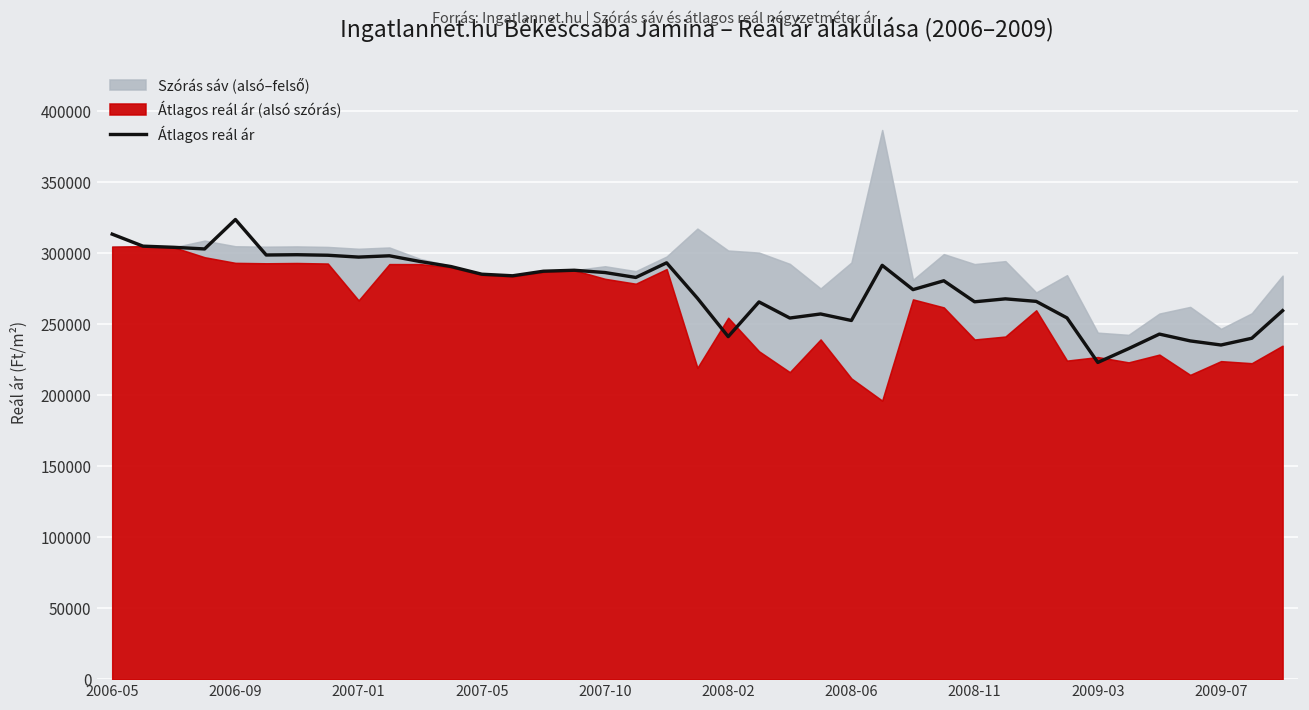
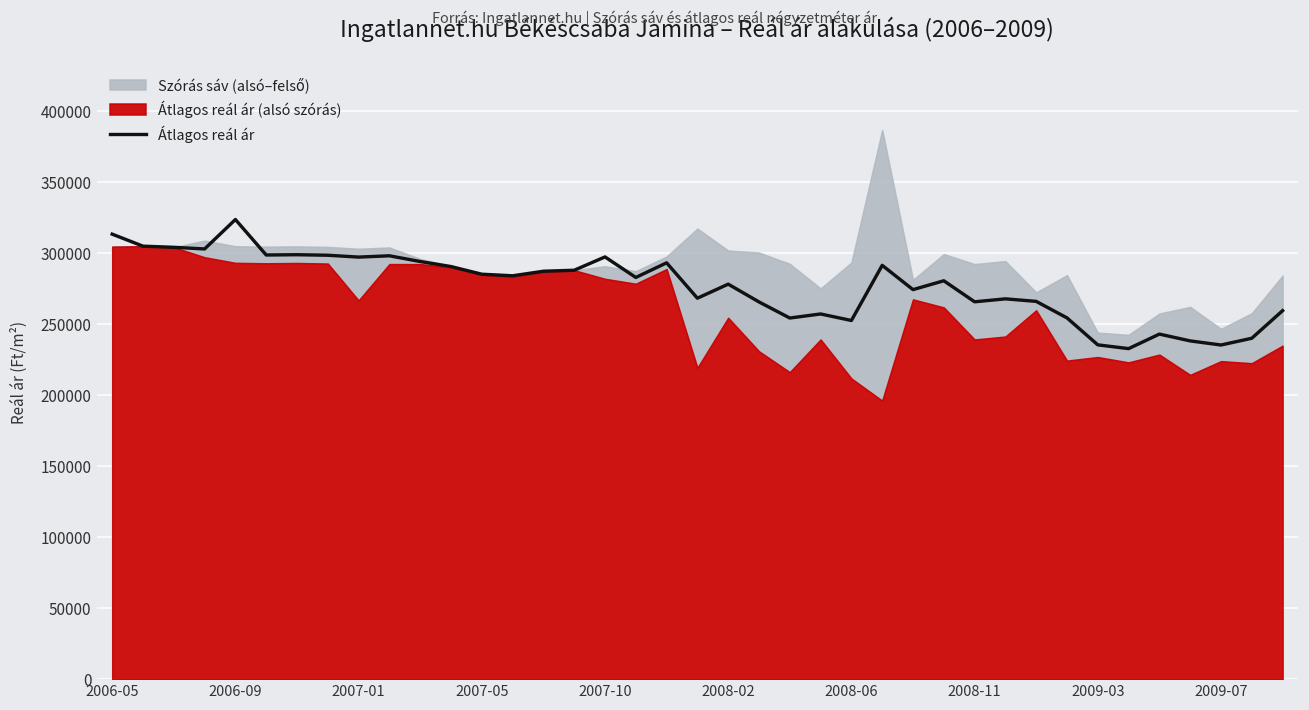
  {
    "Átlagos reál ár": {
      "2006-05": 313000,
      "2006-09": 323000,
      "2007-01": 297000,
-     "2007-10": 286000,
-     "2008-02": 241000,
+     "2007-10": 297000,
+     "2008-02": 278000,
      "2008-06": 252000,
      "2008-11": 266000,
-     "2009-03": 223000,
+     "2009-03": 235000,
      "2009-07": 235000
    },
    "Átlagos reál ár (alsó szórás)": {
      "2006-09": 293000,
      "2007-01": 267000,
      "2007-10": 282000,
      "2008-02": 254000,
      "2008-06": 212000,
      "2008-11": 239000,
      "2009-03": 227000,
      "2009-07": 224000
    }
  }
